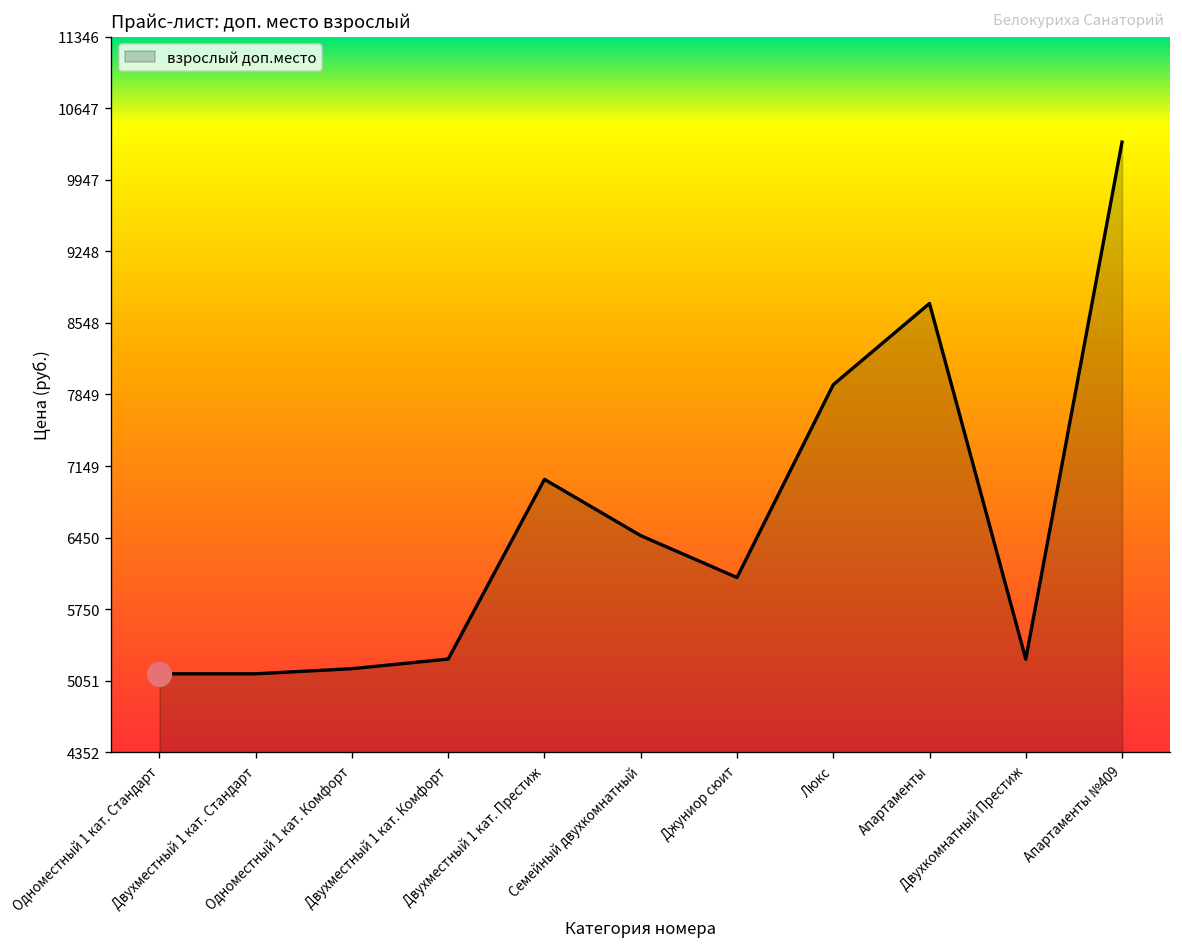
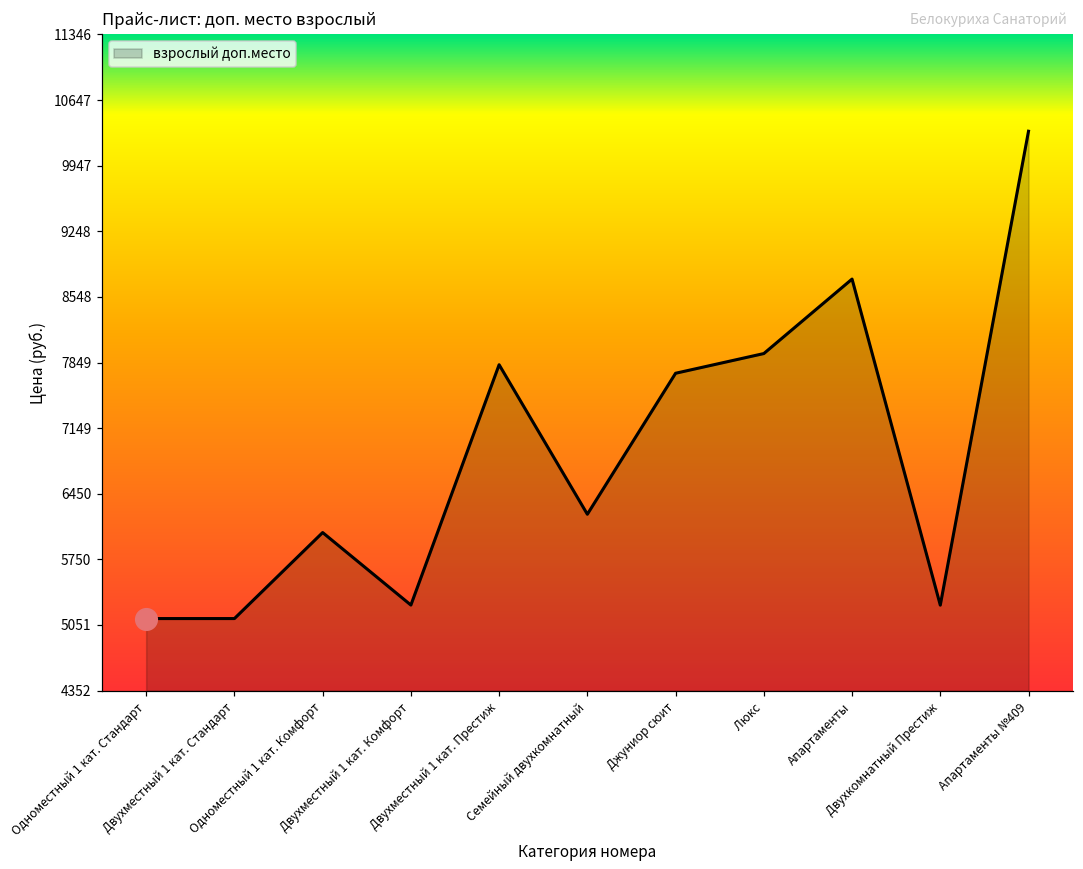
  {
    "взрослый доп.место": {
      "Двухместный 1 кат. Стандарт": 5100,
-     "Одноместный 1 кат. Комфорт": 5200,
+     "Одноместный 1 кат. Комфорт": 6000,
      "Двухместный 1 кат. Комфорт": 5300,
-     "Двухместный 1 кат. Престиж": 7000,
-     "Семейный двухкомнатный": 6500,
-     "Джуниор сюит": 6100,
+     "Двухместный 1 кат. Престиж": 7800,
+     "Семейный двухкомнатный": 6200,
+     "Джуниор сюит": 7700,
      "Люкс": 7900,
      "Апартаменты": 8700,
      "Двухкомнатный Престиж": 5300,
      "Апартаменты №409": 10300
    }
  }
